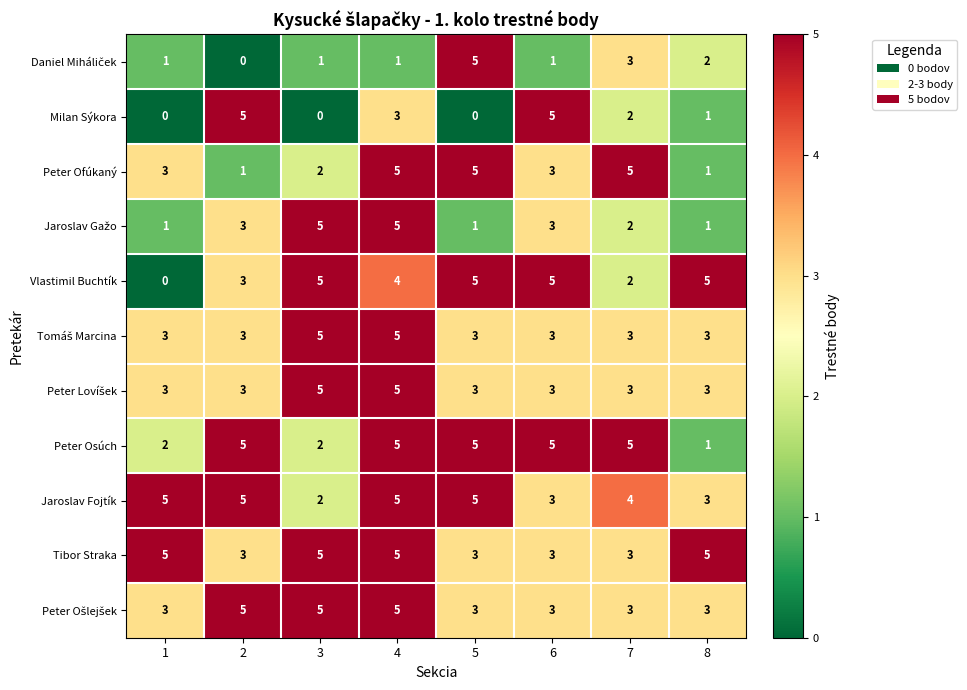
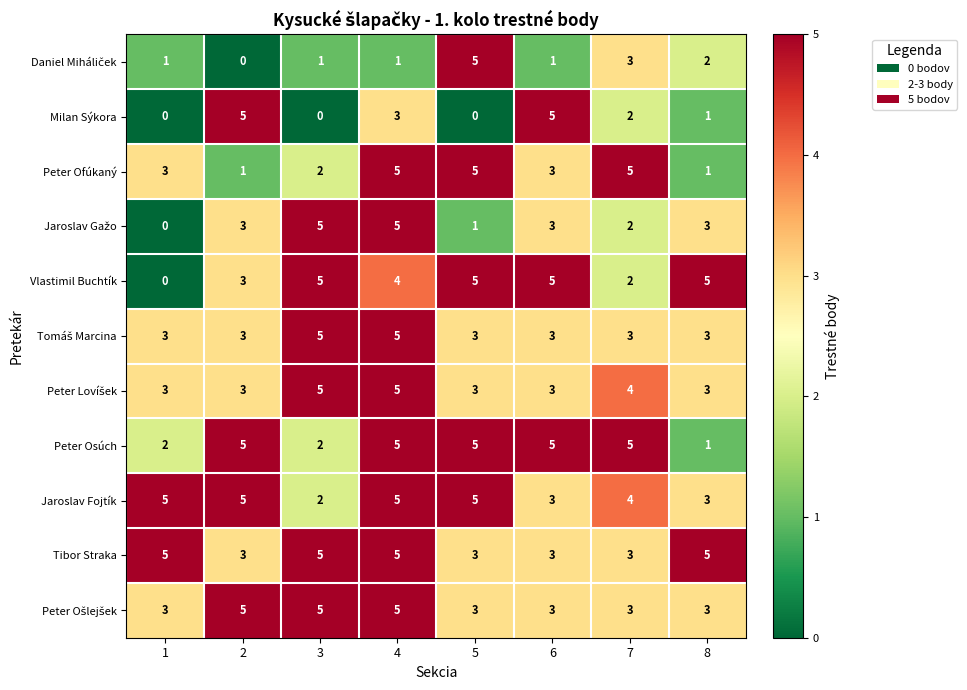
  {
    "Daniel Miháliček": {
      "1": 1,
      "2": 0,
      "3": 1,
      "4": 1,
      "5": 5,
      "6": 1,
      "7": 3,
      "8": 2
    },
    "Milan Sýkora": {
      "1": 0,
      "2": 5,
      "3": 0,
      "4": 3,
      "5": 0,
      "6": 5,
      "7": 2,
      "8": 1
    },
    "Peter Ofúkaný": {
      "1": 3,
      "2": 1,
      "3": 2,
      "4": 5,
      "5": 5,
      "6": 3,
      "7": 5,
      "8": 1
    },
    "Jaroslav Gažo": {
-     "1": 1,
+     "1": 0,
      "2": 3,
      "3": 5,
      "4": 5,
      "5": 1,
      "6": 3,
      "7": 2,
-     "8": 1
+     "8": 3
    },
    "Vlastimil Buchtík": {
      "1": 0,
      "2": 3,
      "3": 5,
      "4": 4,
      "5": 5,
      "6": 5,
      "7": 2,
      "8": 5
    },
    "Tomáš Marcina": {
      "1": 3,
      "2": 3,
      "3": 5,
      "4": 5,
      "5": 3,
      "6": 3,
      "7": 3,
      "8": 3
    },
    "Peter Lovíšek": {
      "1": 3,
      "2": 3,
      "3": 5,
      "4": 5,
      "5": 3,
      "6": 3,
-     "7": 3,
+     "7": 4,
      "8": 3
    },
    "Peter Osúch": {
      "1": 2,
      "2": 5,
      "3": 2,
      "4": 5,
      "5": 5,
      "6": 5,
      "7": 5,
      "8": 1
    },
    "Jaroslav Fojtík": {
      "1": 5,
      "2": 5,
      "3": 2,
      "4": 5,
      "5": 5,
      "6": 3,
      "7": 4,
      "8": 3
    },
    "Tibor Straka": {
      "1": 5,
      "2": 3,
      "3": 5,
      "4": 5,
      "5": 3,
      "6": 3,
      "7": 3,
      "8": 5
    },
    "Peter Ošlejšek": {
      "1": 3,
      "2": 5,
      "3": 5,
      "4": 5,
      "5": 3,
      "6": 3,
      "7": 3,
      "8": 3
    }
  }
